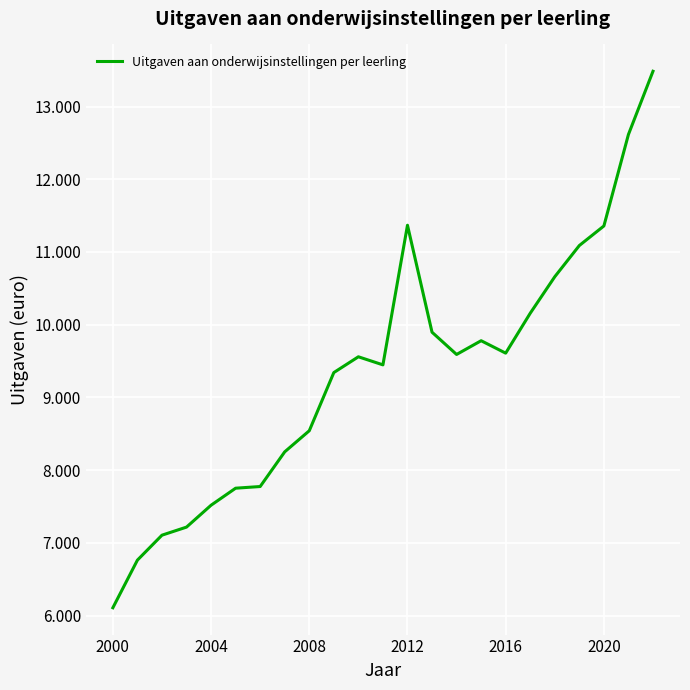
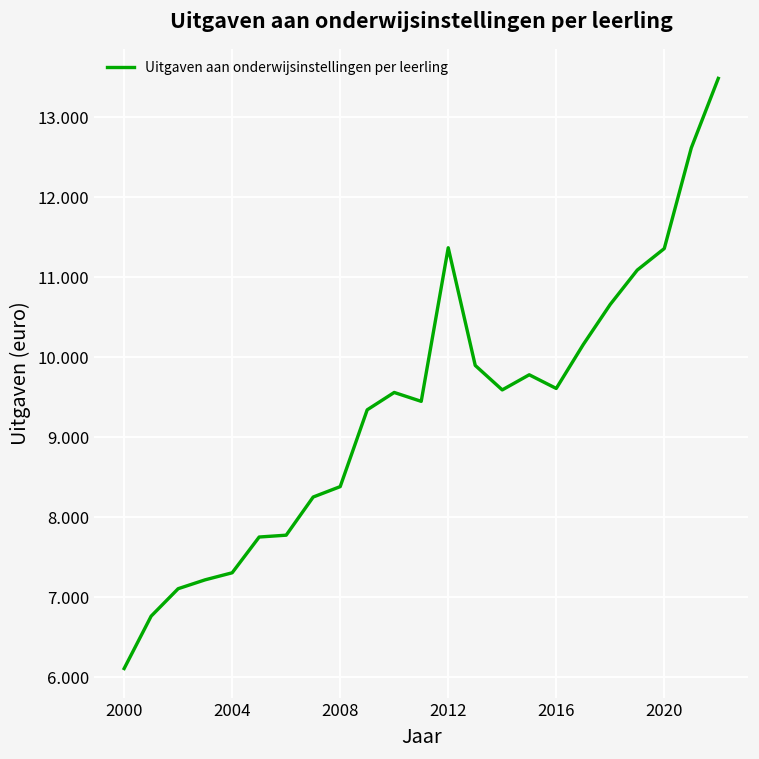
  {
    "2000": 6.1,
-   "2004": 7.5,
-   "2008": 8.5,
+   "2004": 7.3,
+   "2008": 8.4,
    "2012": 11.4,
    "2016": 9.6,
    "2020": 11.4
  }
